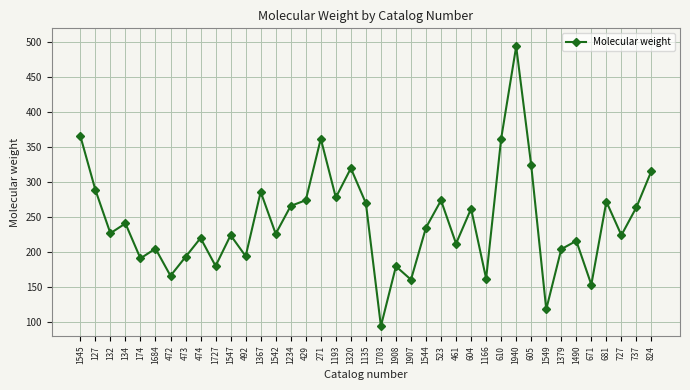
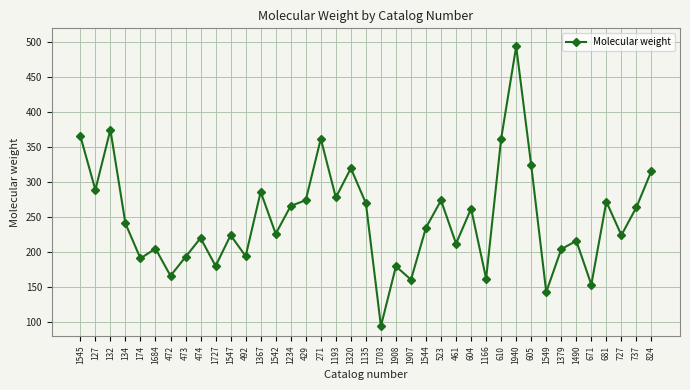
  {
    "1545": 370,
    "127": 290,
-   "132": 230,
+   "132": 370,
    "134": 240,
    "174": 190,
    "1684": 200,
    "472": 170,
    "473": 190,
    "474": 220,
    "1727": 180,
    "1547": 220,
    "492": 190,
    "1367": 290,
    "1542": 230,
    "1234": 270,
    "429": 270,
    "271": 360,
    "1193": 280,
    "1320": 320,
    "1135": 270,
    "1703": 90,
    "1908": 180,
    "1907": 160,
    "1544": 230,
    "523": 270,
    "461": 210,
    "604": 260,
    "1166": 160,
    "610": 360,
    "1940": 490,
    "605": 320,
-   "1549": 120,
+   "1549": 140,
    "1379": 200,
    "1490": 220,
    "671": 150,
    "681": 270,
    "727": 220,
    "737": 260,
    "824": 320
  }
